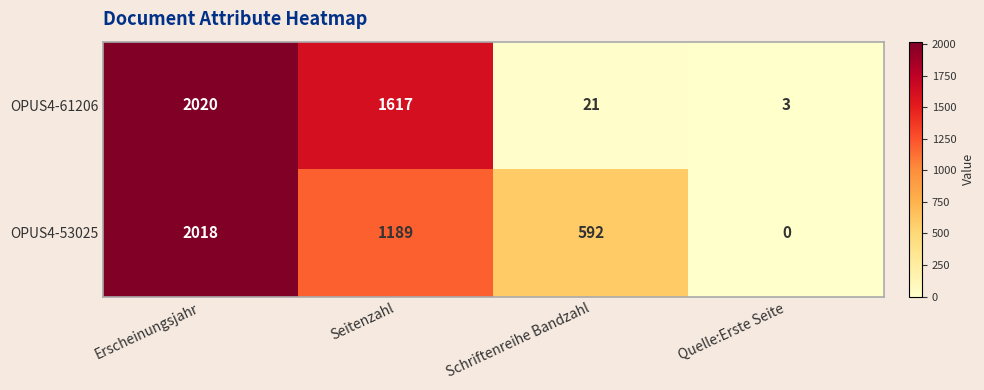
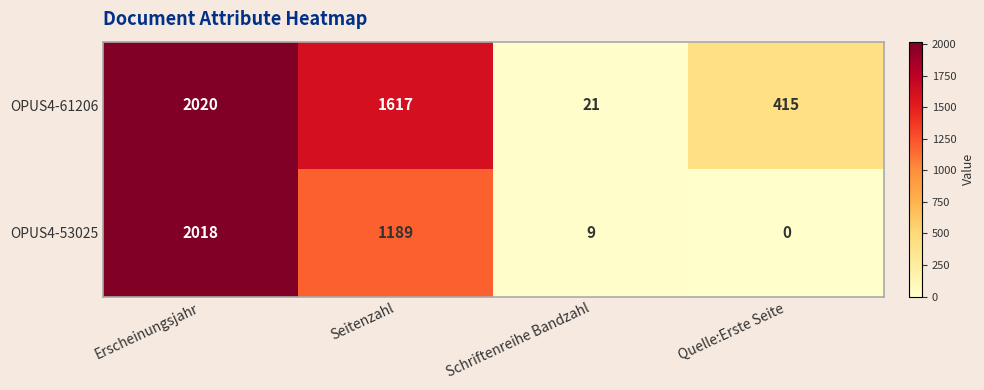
  {
    "OPUS4-61206": {
      "Erscheinungsjahr": 2020,
      "Seitenzahl": 1617,
      "Schriftenreihe Bandzahl": 21,
-     "Quelle:Erste Seite": 3
+     "Quelle:Erste Seite": 415
    },
    "OPUS4-53025": {
      "Erscheinungsjahr": 2018,
      "Seitenzahl": 1189,
-     "Schriftenreihe Bandzahl": 592,
+     "Schriftenreihe Bandzahl": 9,
      "Quelle:Erste Seite": 0
    }
  }
